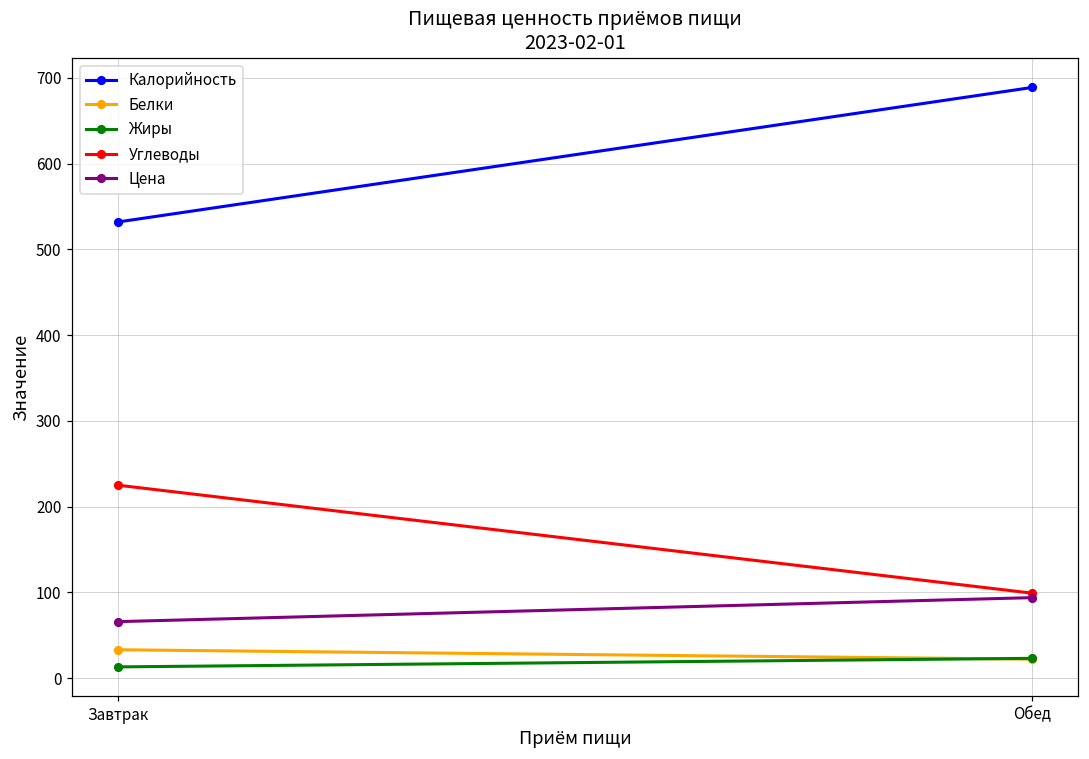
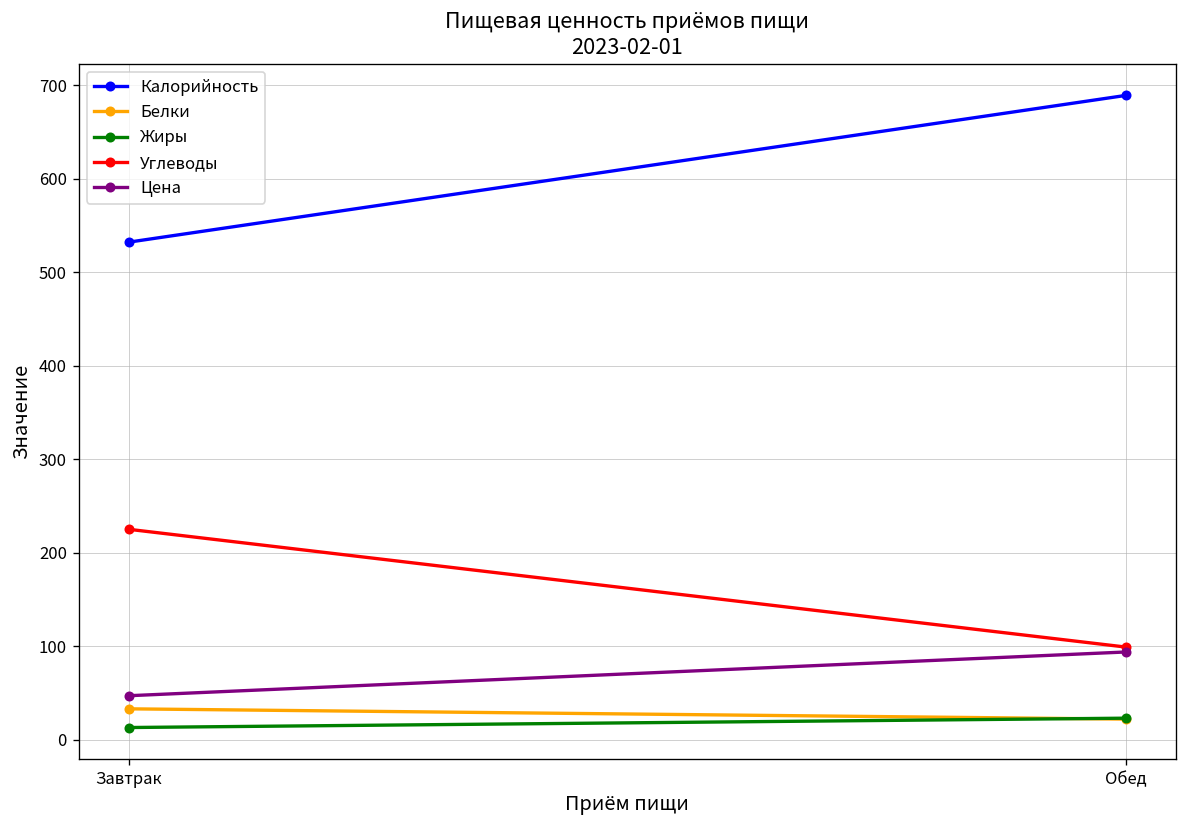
  {
    "Калорийность": {
      "Завтрак": 530,
      "Обед": 690
    },
    "Белки": {
      "Завтрак": 30
    },
    "Жиры": {
      "Завтрак": 10
    },
    "Углеводы": {
      "Завтрак": 230,
      "Обед": 100
    },
    "Цена": {
-     "Завтрак": 70,
+     "Завтрак": 50,
      "Обед": 90
    }
  }
